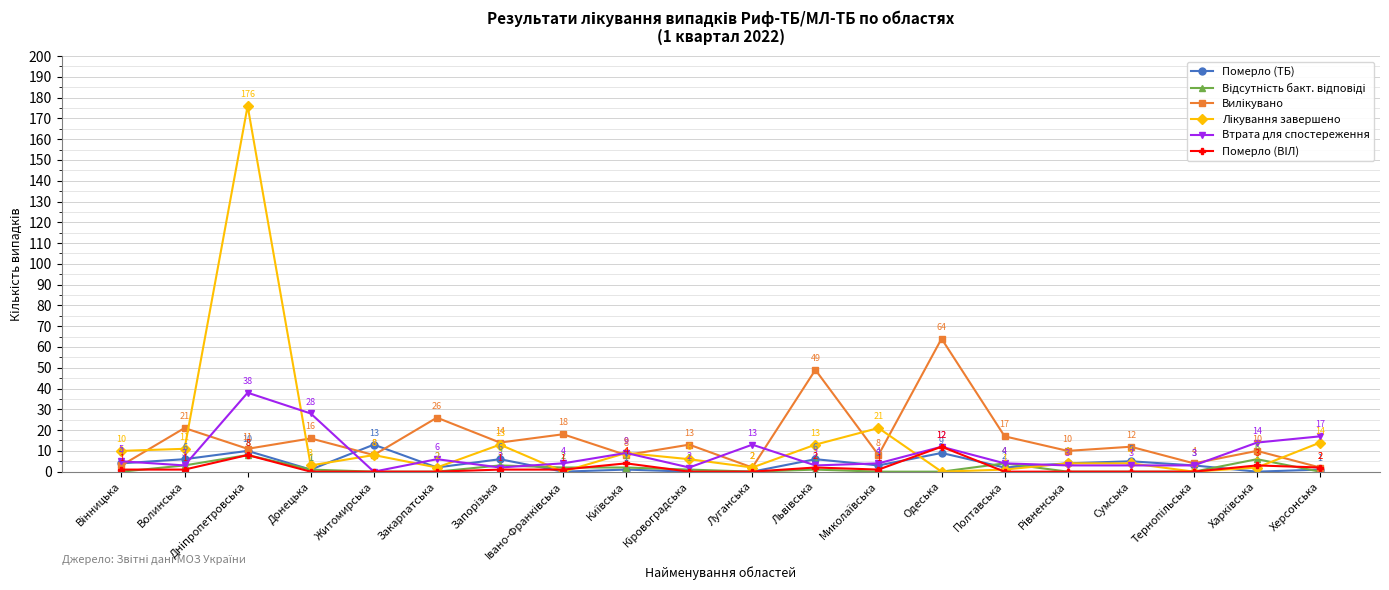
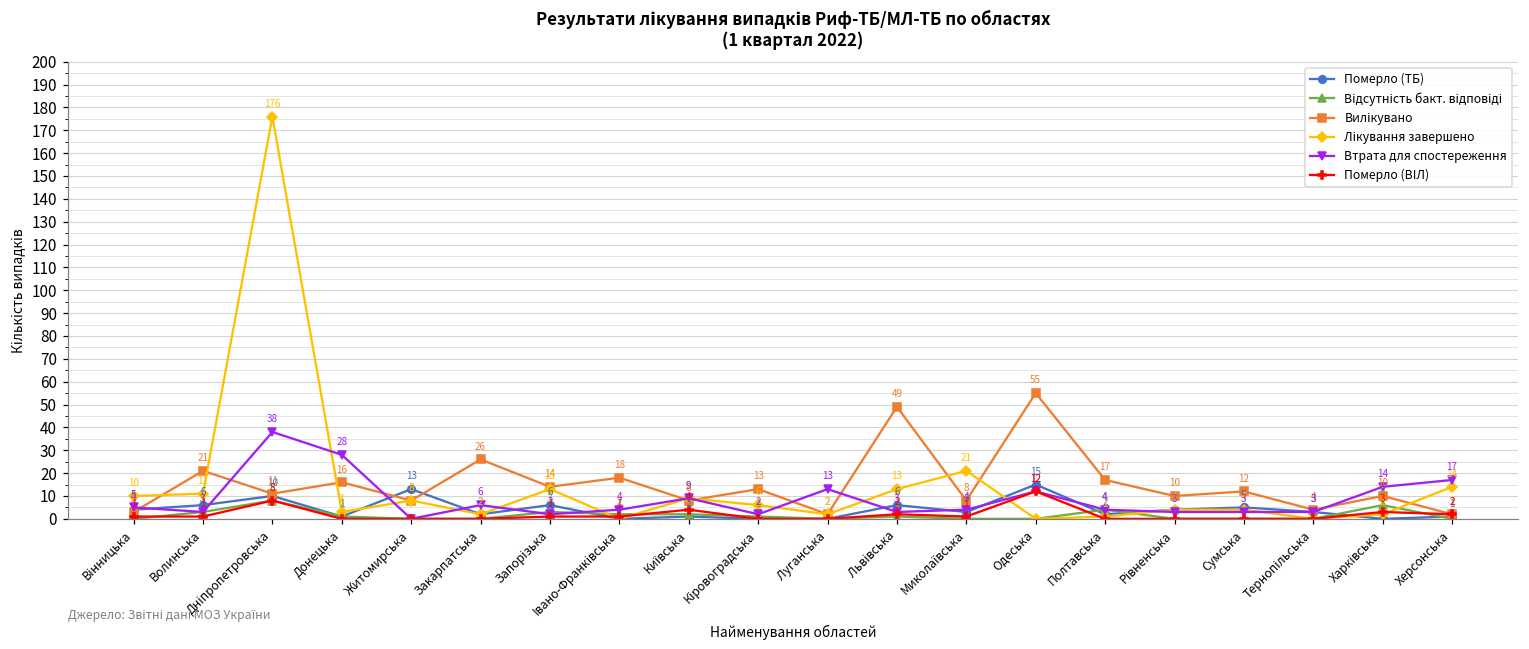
  {
    "Померло (ТБ)": {
      "Житомирська": 13,
-     "Одеська": 9
+     "Одеська": 15
    },
    "Вилікувано": {
      "Волинська": 21,
      "Донецька": 16,
      "Закарпатська": 26,
      "Івано-Франківська": 18,
      "Кіровоградська": 13,
      "Львівська": 49,
      "Миколаївська": 8,
-     "Одеська": 64,
+     "Одеська": 55,
      "Полтавська": 17,
      "Рівненська": 10,
      "Сумська": 12
    },
    "Лікування завершено": {
      "Вінницька": 10,
      "Волинська": 11,
      "Дніпропетровська": 176,
      "Львівська": 13,
      "Миколаївська": 21
    },
    "Втрата для спостереження": {
      "Дніпропетровська": 38,
      "Донецька": 28,
      "Закарпатська": 6,
      "Луганська": 13,
      "Харківська": 14
    }
  }
